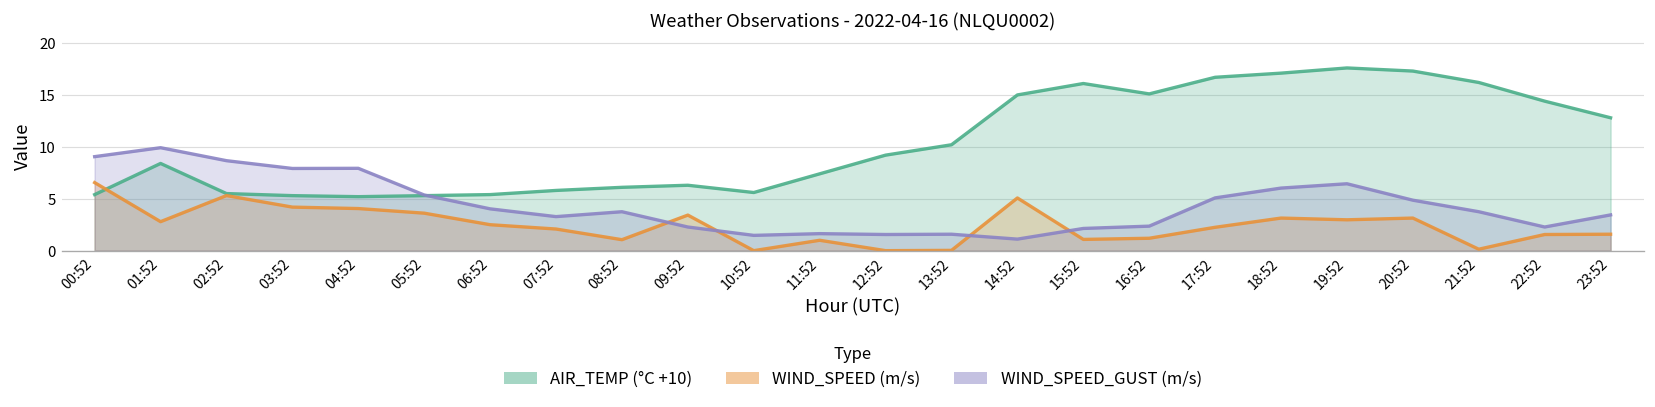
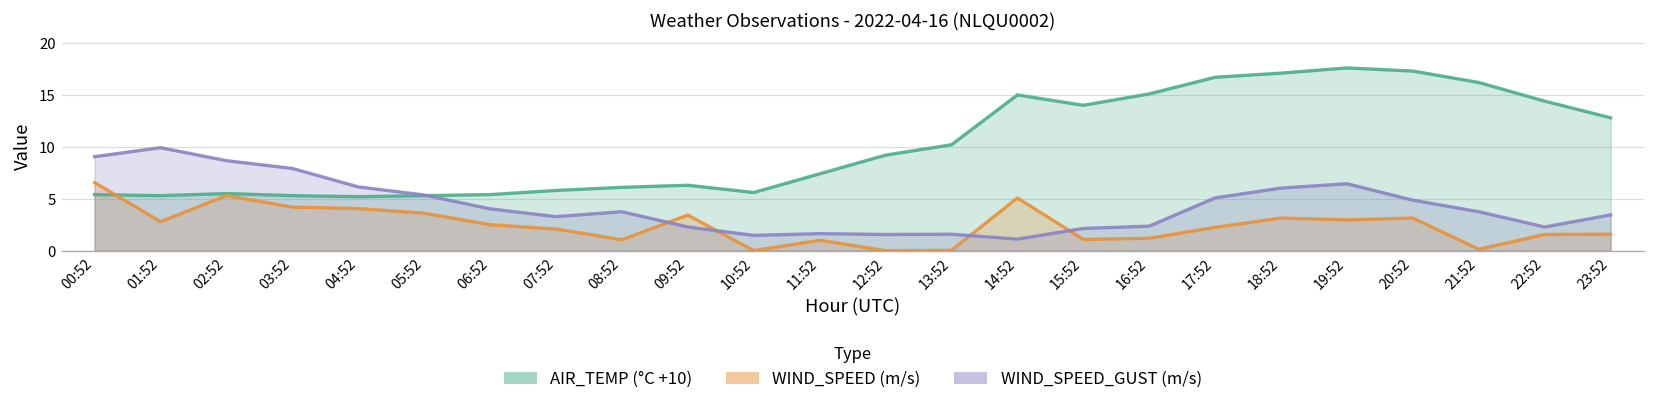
  {
    "AIR_TEMP (°C +10)": {
      "00:52": 5,
-     "01:52": 8,
+     "01:52": 5,
      "03:52": 5,
      "04:52": 5,
      "06:52": 5,
      "07:52": 6,
      "08:52": 6,
      "09:52": 6,
      "10:52": 6,
      "11:52": 7,
      "12:52": 9,
      "13:52": 10,
      "14:52": 15,
-     "15:52": 16,
+     "15:52": 14,
      "16:52": 15,
      "17:52": 17,
      "18:52": 17,
      "19:52": 18,
      "20:52": 17,
      "21:52": 16,
      "22:52": 14,
      "23:52": 13
    },
    "WIND_SPEED (m/s)": {
      "00:52": 7,
      "01:52": 3,
      "03:52": 4,
      "04:52": 4,
      "05:52": 4,
      "06:52": 3,
      "07:52": 2,
      "08:52": 1,
      "09:52": 3,
      "10:52": 0,
      "11:52": 1,
      "12:52": 0,
      "13:52": 0,
      "14:52": 5,
      "15:52": 1,
      "16:52": 1,
      "17:52": 2,
      "18:52": 3,
      "19:52": 3,
      "20:52": 3,
      "21:52": 0,
      "22:52": 2,
      "23:52": 2
    },
    "WIND_SPEED_GUST (m/s)": {
      "00:52": 9,
      "01:52": 10,
      "02:52": 9,
      "03:52": 8,
-     "04:52": 8,
+     "04:52": 6,
      "06:52": 4,
      "07:52": 3,
      "08:52": 4,
      "09:52": 2,
      "10:52": 1,
      "11:52": 2,
      "12:52": 2,
      "13:52": 2,
      "14:52": 1,
      "15:52": 2,
      "16:52": 2,
      "17:52": 5,
      "18:52": 6,
      "19:52": 6,
      "20:52": 5,
      "21:52": 4,
      "22:52": 2,
      "23:52": 3
    }
  }
